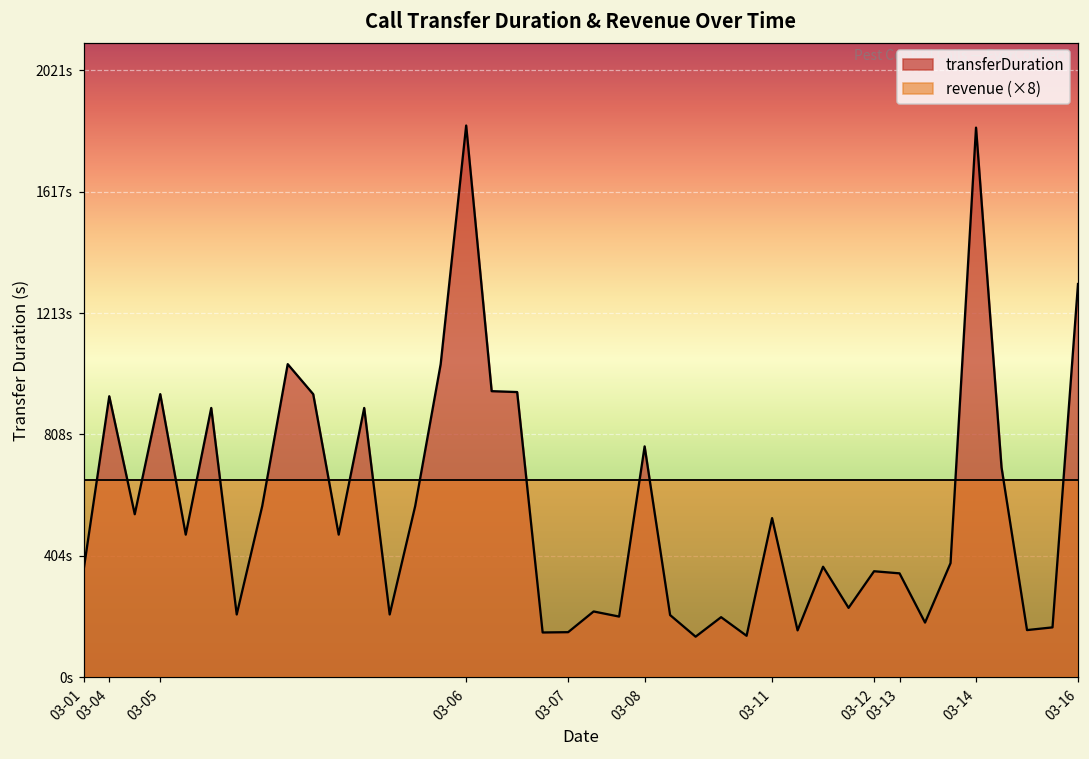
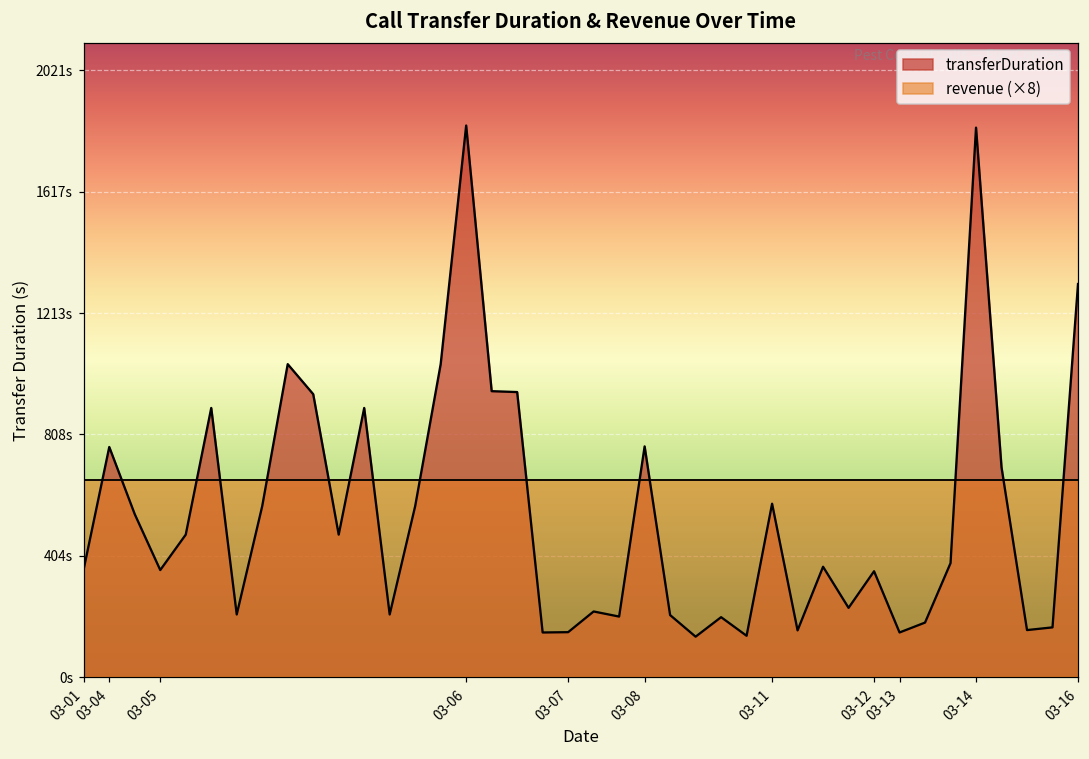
  {
    "transferDuration": {
      "03-01": "360s",
-     "03-04": "940s",
-     "03-05": "940s",
+     "03-04": "770s",
+     "03-05": "360s",
      "03-06": "1840s",
      "03-07": "150s",
      "03-08": "770s",
-     "03-11": "530s",
+     "03-11": "580s",
      "03-12": "350s",
-     "03-13": "350s",
+     "03-13": "150s",
      "03-14": "1830s",
      "03-16": "1310s"
    },
    "revenue (×8)": {
      "03-01": "660s",
      "03-04": "660s",
      "03-05": "660s",
      "03-06": "660s",
      "03-07": "660s",
      "03-08": "660s",
      "03-11": "660s",
      "03-12": "660s",
      "03-13": "660s",
      "03-14": "660s",
      "03-16": "660s"
    }
  }
